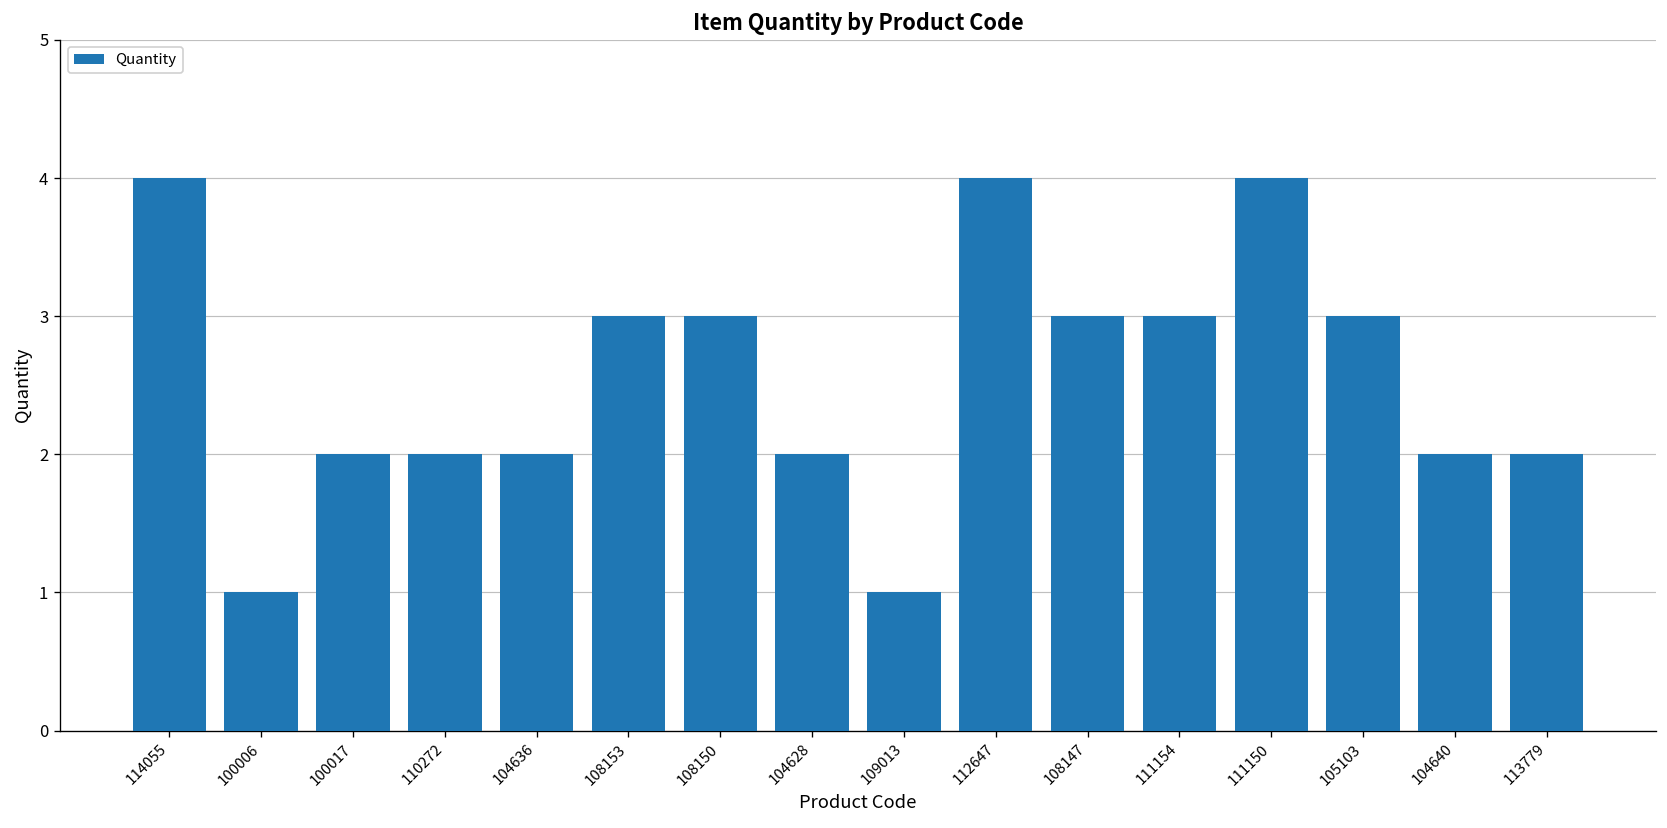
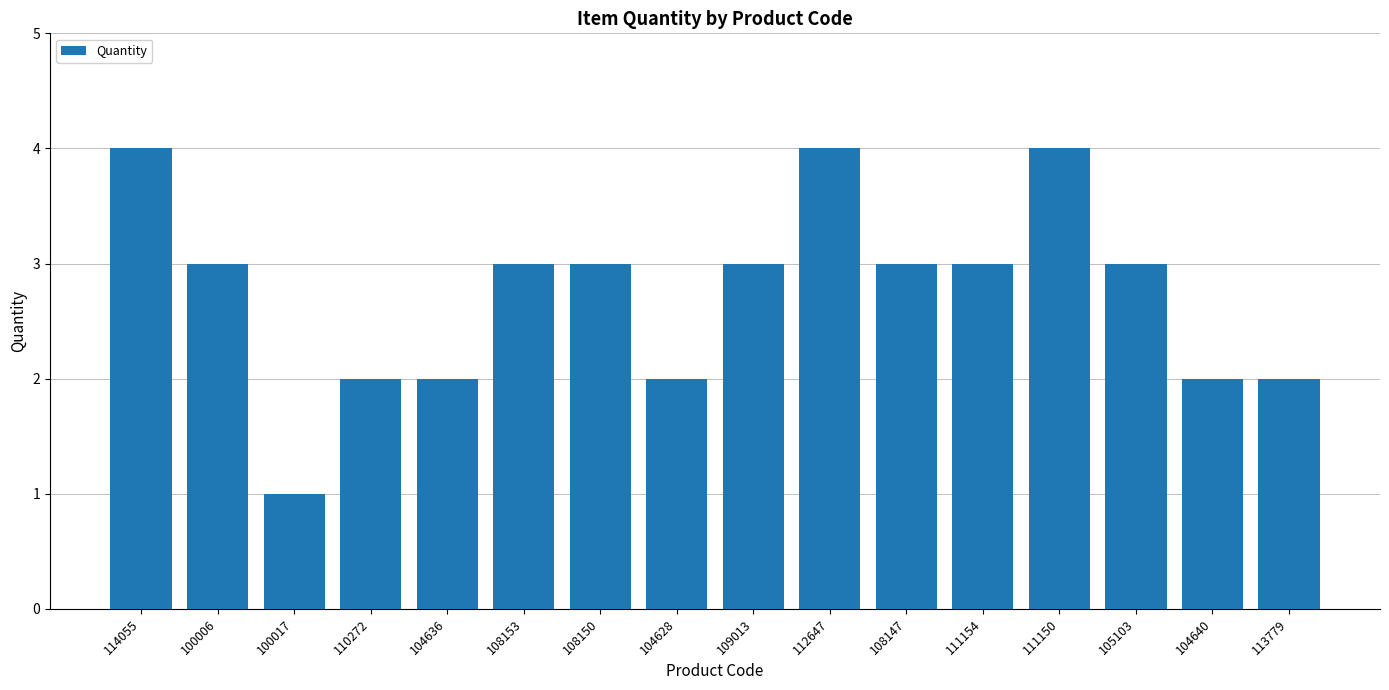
  {
    "114055": 4,
-   "100006": 1,
-   "100017": 2,
+   "100006": 3,
+   "100017": 1,
    "110272": 2,
    "104636": 2,
    "108153": 3,
    "108150": 3,
    "104628": 2,
-   "109013": 1,
+   "109013": 3,
    "112647": 4,
    "108147": 3,
    "111154": 3,
    "111150": 4,
    "105103": 3,
    "104640": 2,
    "113779": 2
  }
